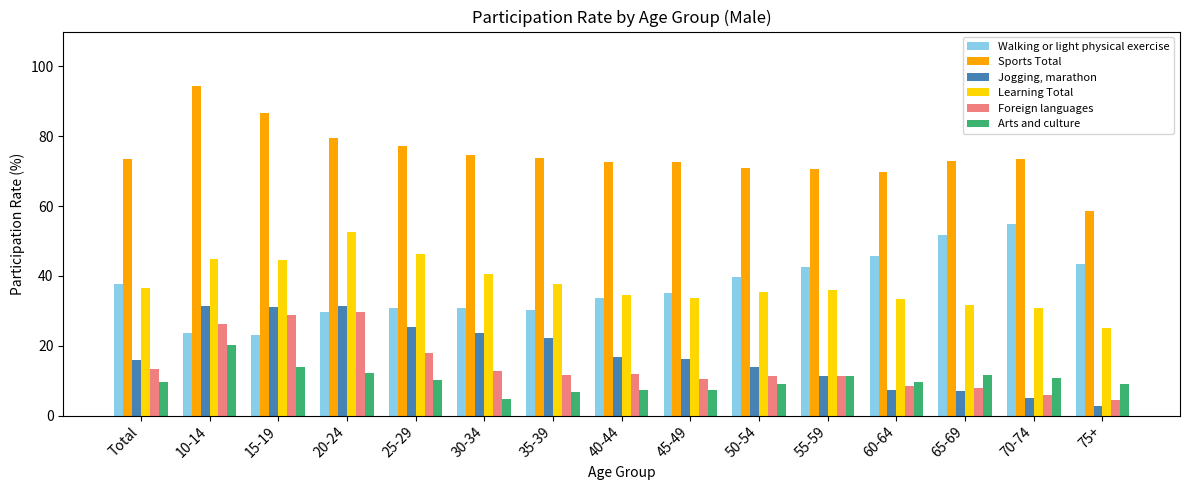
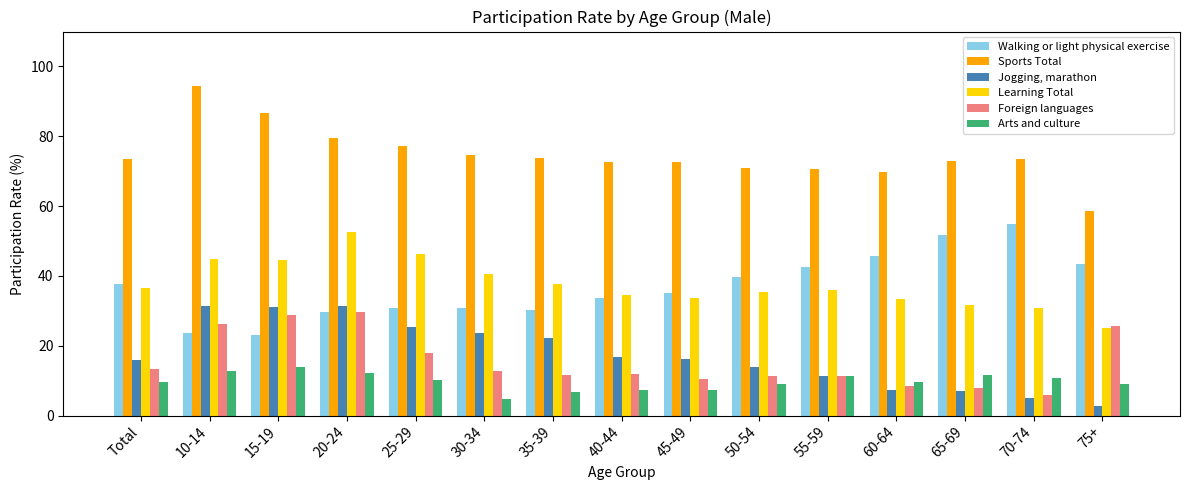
  {
    "Walking or light physical exercise": {
      "Total": 38,
      "10-14": 24,
      "15-19": 23,
      "20-24": 30,
      "25-29": 31,
      "30-34": 31,
      "35-39": 30,
      "40-44": 34,
      "45-49": 35,
      "50-54": 40,
      "55-59": 43,
      "60-64": 46,
      "65-69": 52,
      "70-74": 55,
      "75+": 43
    },
    "Jogging, marathon": {
      "Total": 16,
      "10-14": 31,
      "15-19": 31,
      "20-24": 31,
      "25-29": 26,
      "30-34": 24,
      "35-39": 22,
      "40-44": 17,
      "45-49": 16,
      "50-54": 14,
      "55-59": 11,
      "60-64": 7,
      "65-69": 7,
      "70-74": 5,
      "75+": 3
    },
    "Foreign languages": {
      "Total": 13,
      "10-14": 26,
      "15-19": 29,
      "20-24": 30,
      "25-29": 18,
      "30-34": 13,
      "35-39": 12,
      "40-44": 12,
      "45-49": 10,
      "50-54": 11,
      "55-59": 11,
      "60-64": 9,
      "65-69": 8,
      "70-74": 6,
-     "75+": 4
+     "75+": 26
    },
    "Arts and culture": {
      "Total": 10,
-     "10-14": 20,
+     "10-14": 13,
      "15-19": 14,
      "20-24": 12,
      "25-29": 10,
      "30-34": 5,
      "35-39": 7,
      "40-44": 7,
      "45-49": 7,
      "50-54": 9,
      "55-59": 11,
      "60-64": 10,
      "65-69": 12,
      "70-74": 11,
      "75+": 9
    }
  }
